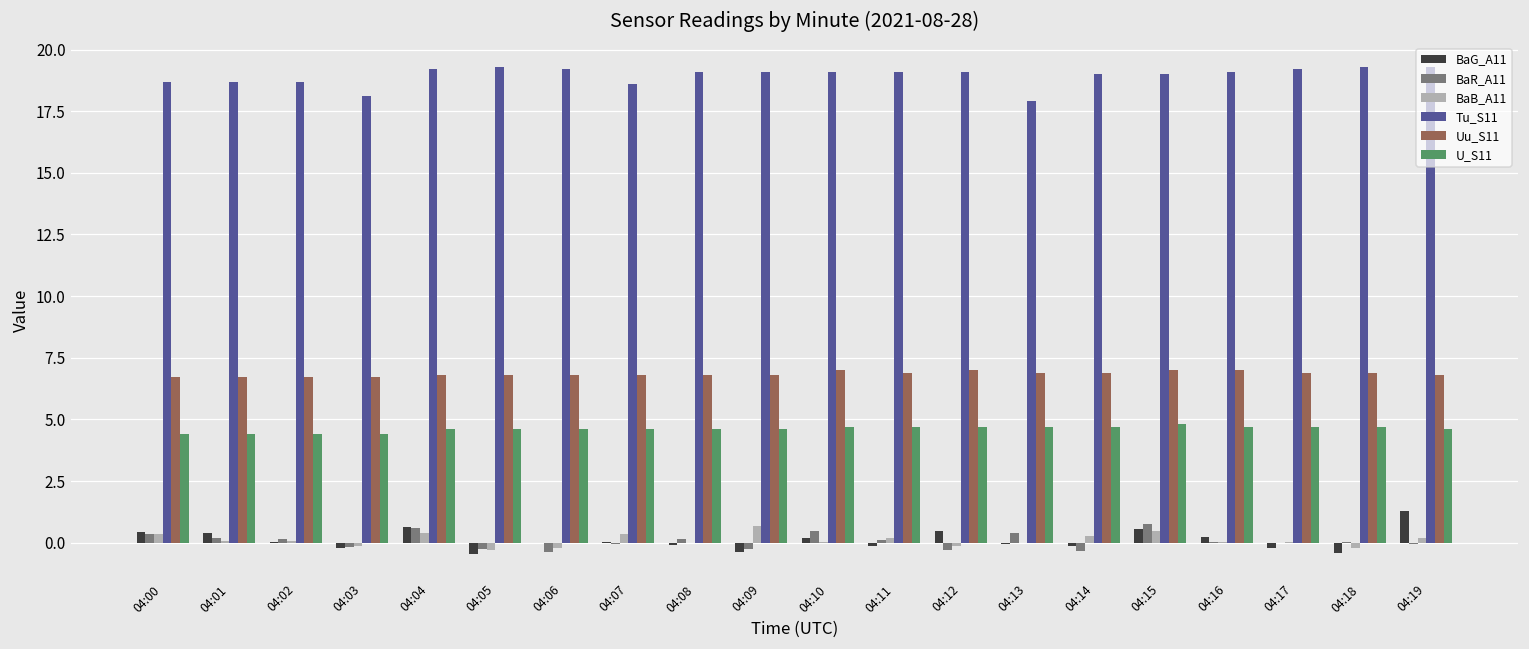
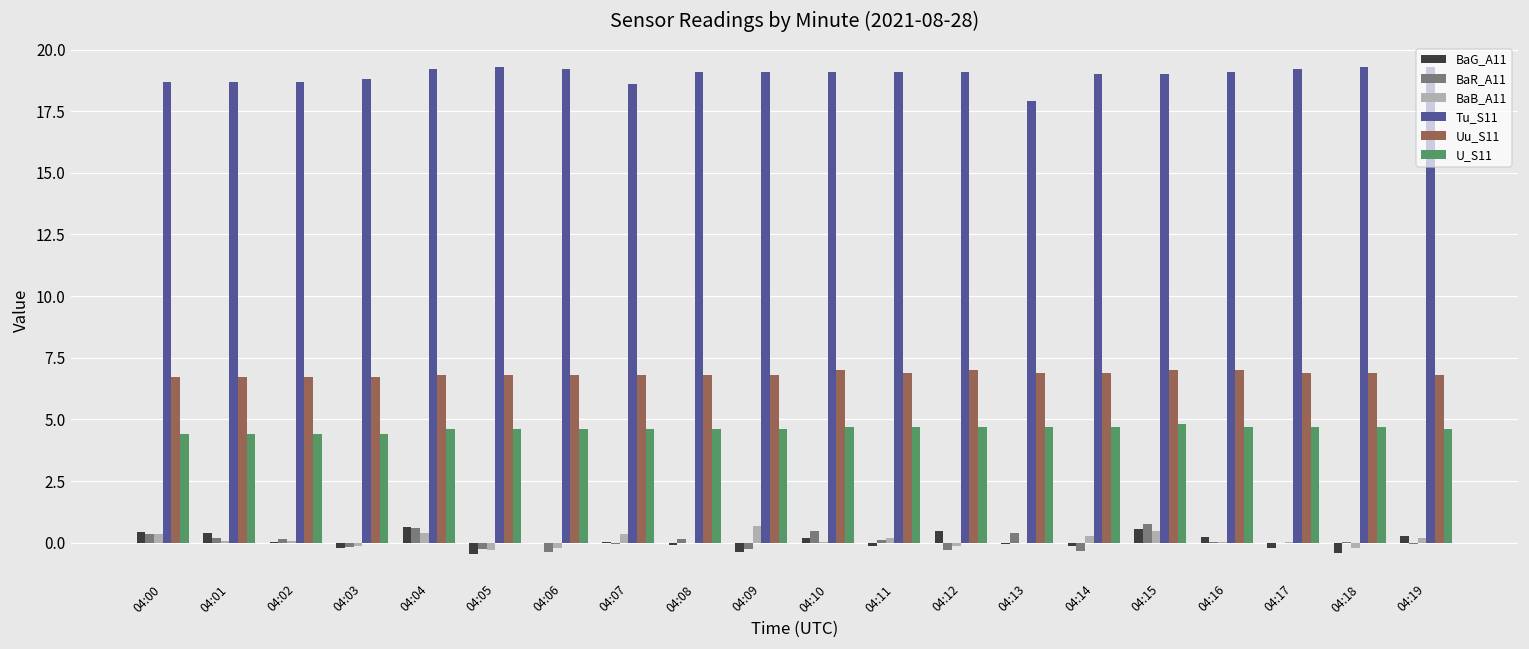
  {
    "BaG_A11": {
      "04:00": 0.5,
      "04:01": 0.4,
      "04:03": -0.2,
      "04:04": 0.6,
      "04:05": -0.5,
      "04:06": 0.0,
      "04:09": -0.4,
      "04:10": 0.2,
      "04:11": -0.2,
      "04:12": 0.5,
      "04:14": -0.2,
      "04:15": 0.6,
      "04:16": 0.3,
      "04:17": -0.2,
      "04:18": -0.4,
-     "04:19": 1.3
+     "04:19": 0.3
    },
    "BaB_A11": {
      "04:00": 0.4,
      "04:03": -0.1,
      "04:04": 0.4,
      "04:05": -0.3,
      "04:06": -0.2,
      "04:07": 0.4,
      "04:09": 0.7,
      "04:11": 0.2,
      "04:12": -0.1,
      "04:13": 0.0,
      "04:14": 0.3,
      "04:15": 0.5,
      "04:18": -0.2,
      "04:19": 0.2
    },
    "Tu_S11": {
      "04:00": 18.7,
      "04:01": 18.7,
      "04:02": 18.7,
-     "04:03": 18.1,
+     "04:03": 18.8,
      "04:04": 19.2,
      "04:05": 19.3,
      "04:06": 19.2,
      "04:07": 18.6,
      "04:08": 19.1,
      "04:09": 19.1,
      "04:10": 19.1,
      "04:11": 19.1,
      "04:12": 19.1,
      "04:13": 17.9,
      "04:14": 19.0,
      "04:15": 19.0,
      "04:16": 19.1,
      "04:17": 19.2,
      "04:18": 19.3
    }
  }
